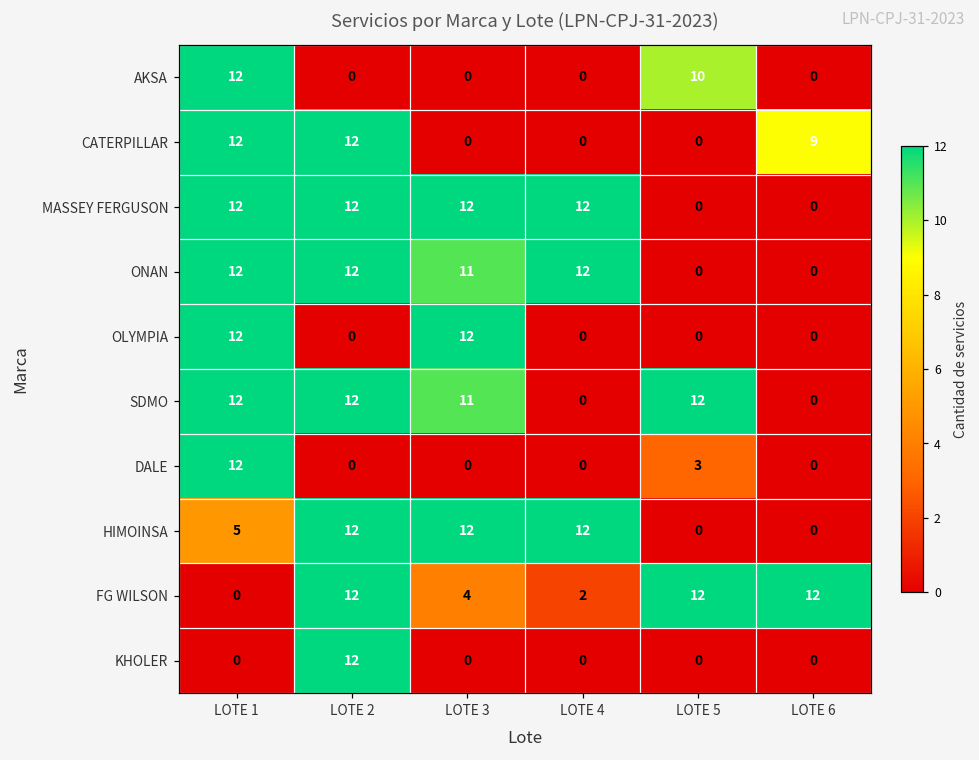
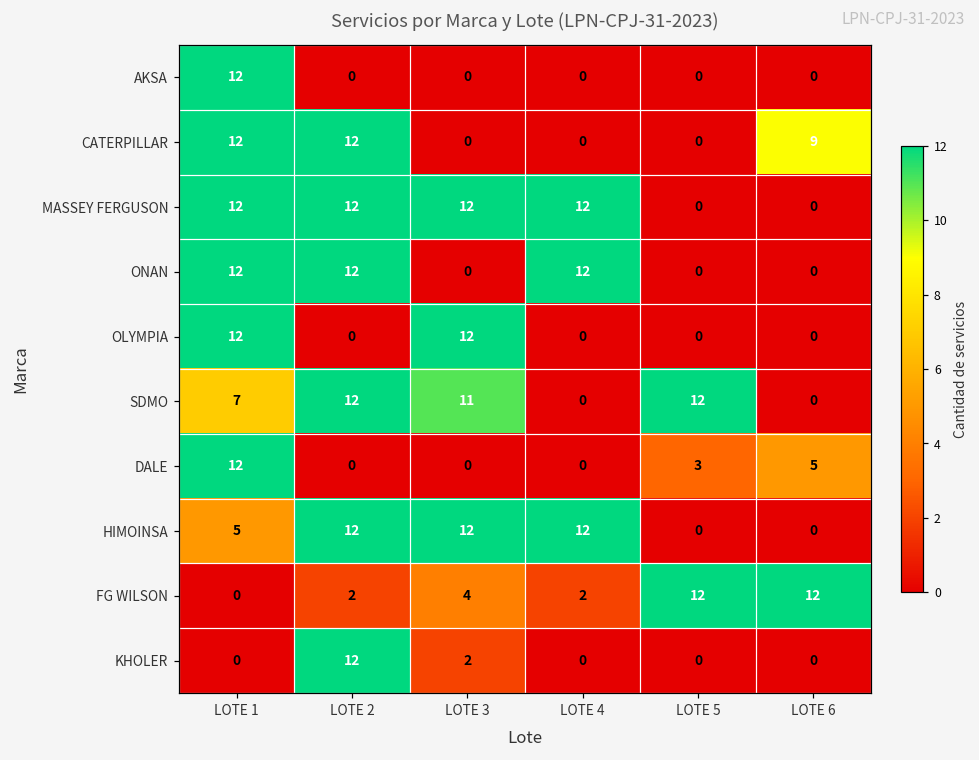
  {
    "AKSA": {
      "LOTE 1": 12,
      "LOTE 2": 0,
      "LOTE 3": 0,
      "LOTE 4": 0,
-     "LOTE 5": 10,
+     "LOTE 5": 0,
      "LOTE 6": 0
    },
    "CATERPILLAR": {
      "LOTE 1": 12,
      "LOTE 2": 12,
      "LOTE 3": 0,
      "LOTE 4": 0,
      "LOTE 5": 0,
      "LOTE 6": 9
    },
    "MASSEY FERGUSON": {
      "LOTE 1": 12,
      "LOTE 2": 12,
      "LOTE 3": 12,
      "LOTE 4": 12,
      "LOTE 5": 0,
      "LOTE 6": 0
    },
    "ONAN": {
      "LOTE 1": 12,
      "LOTE 2": 12,
-     "LOTE 3": 11,
+     "LOTE 3": 0,
      "LOTE 4": 12,
      "LOTE 5": 0,
      "LOTE 6": 0
    },
    "OLYMPIA": {
      "LOTE 1": 12,
      "LOTE 2": 0,
      "LOTE 3": 12,
      "LOTE 4": 0,
      "LOTE 5": 0,
      "LOTE 6": 0
    },
    "SDMO": {
-     "LOTE 1": 12,
+     "LOTE 1": 7,
      "LOTE 2": 12,
      "LOTE 3": 11,
      "LOTE 4": 0,
      "LOTE 5": 12,
      "LOTE 6": 0
    },
    "DALE": {
      "LOTE 1": 12,
      "LOTE 2": 0,
      "LOTE 3": 0,
      "LOTE 4": 0,
      "LOTE 5": 3,
-     "LOTE 6": 0
+     "LOTE 6": 5
    },
    "HIMOINSA": {
      "LOTE 1": 5,
      "LOTE 2": 12,
      "LOTE 3": 12,
      "LOTE 4": 12,
      "LOTE 5": 0,
      "LOTE 6": 0
    },
    "FG WILSON": {
      "LOTE 1": 0,
-     "LOTE 2": 12,
+     "LOTE 2": 2,
      "LOTE 3": 4,
      "LOTE 4": 2,
      "LOTE 5": 12,
      "LOTE 6": 12
    },
    "KHOLER": {
      "LOTE 1": 0,
      "LOTE 2": 12,
-     "LOTE 3": 0,
+     "LOTE 3": 2,
      "LOTE 4": 0,
      "LOTE 5": 0,
      "LOTE 6": 0
    }
  }
